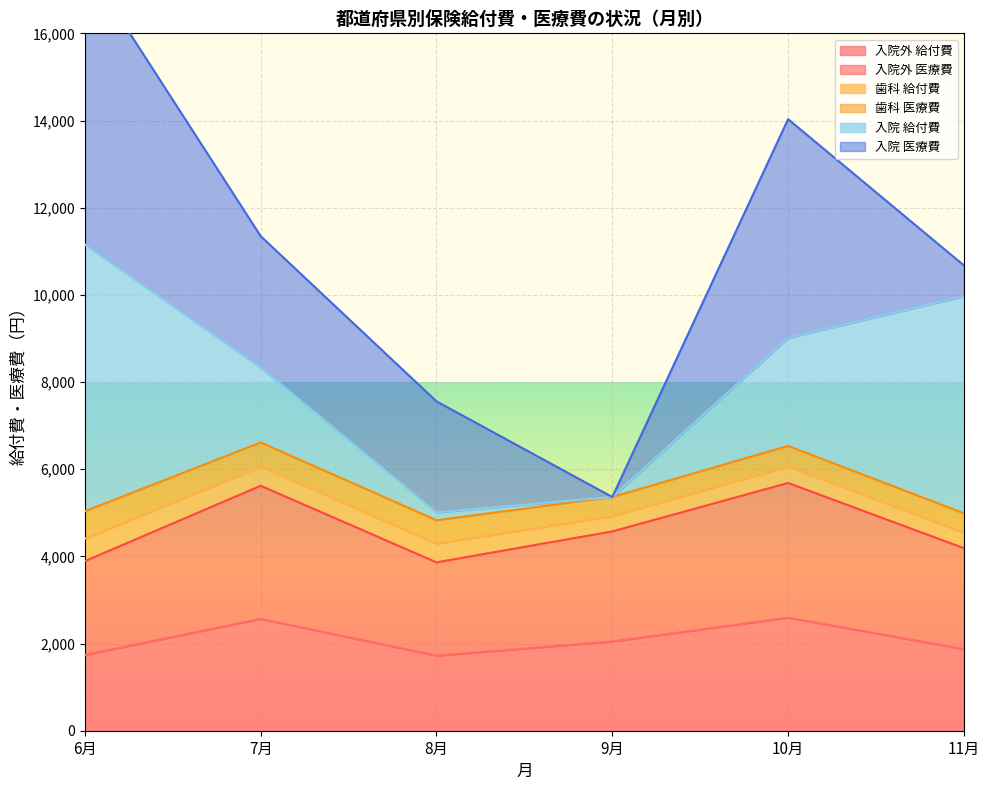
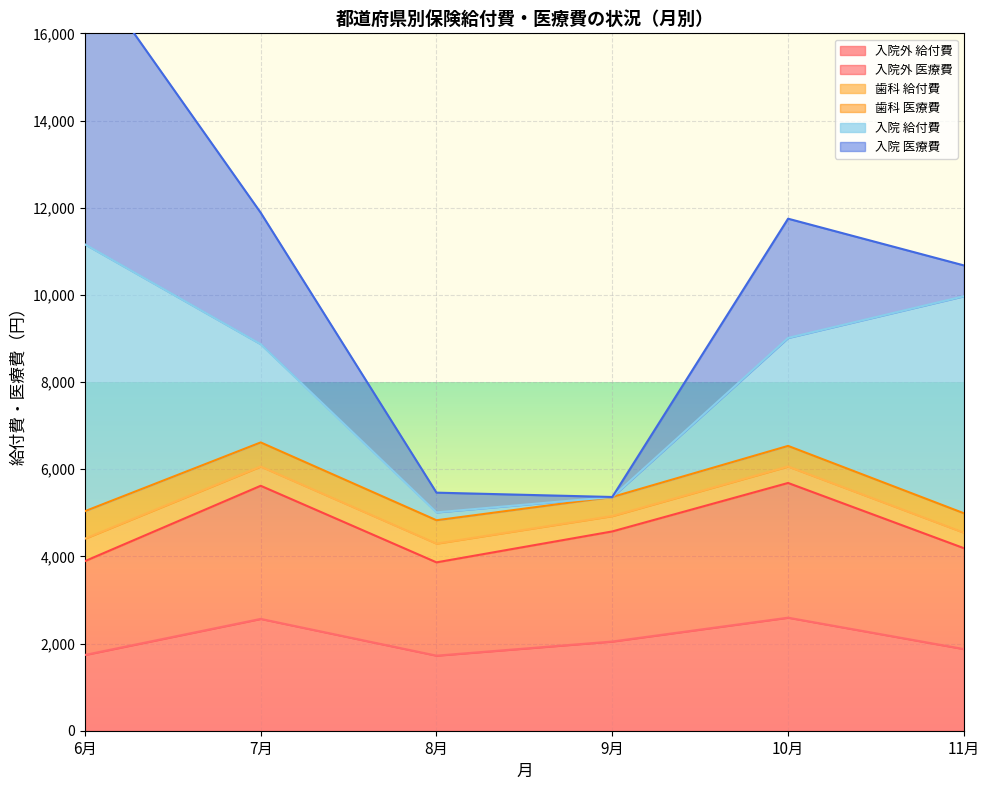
  {
    "入院 給付費": {
      "6月": "6,100",
-     "7月": "1,700",
+     "7月": "2,300",
      "8月": "200",
      "10月": "2,500",
      "11月": "5,000"
    },
    "入院 医療費": {
      "7月": "3,000",
-     "8月": "2,500",
-     "10月": "5,000",
+     "8月": "500",
+     "10月": "2,700",
      "11月": "700"
    }
  }
